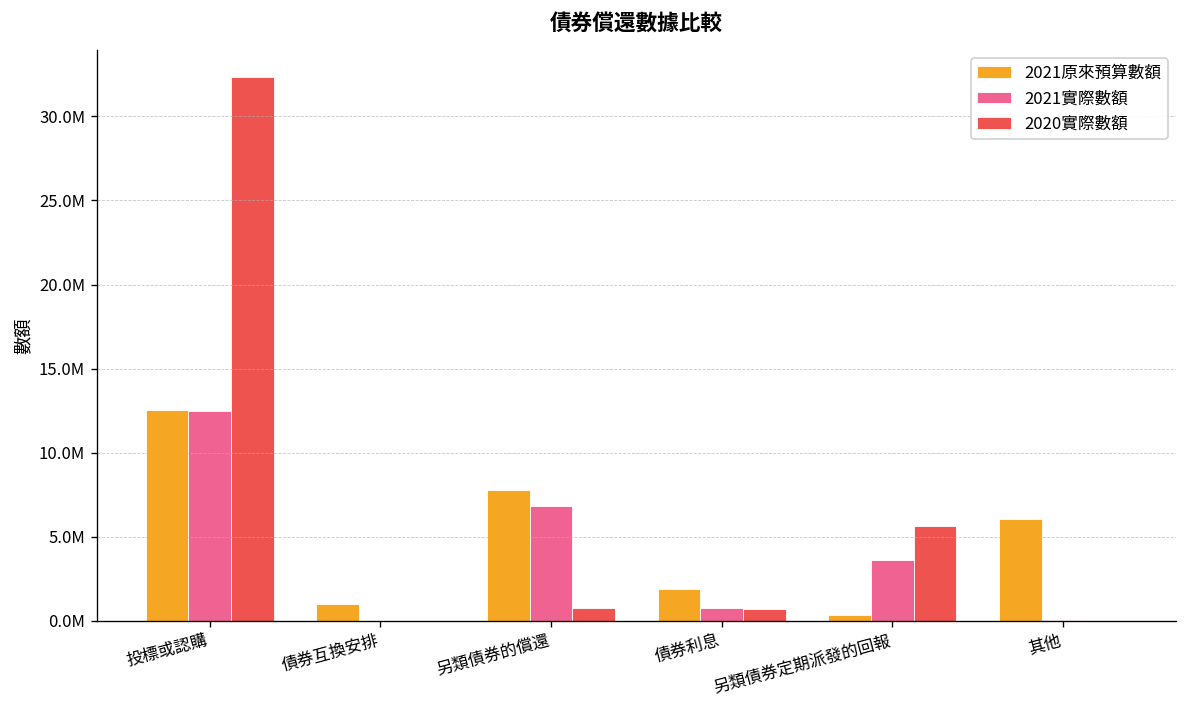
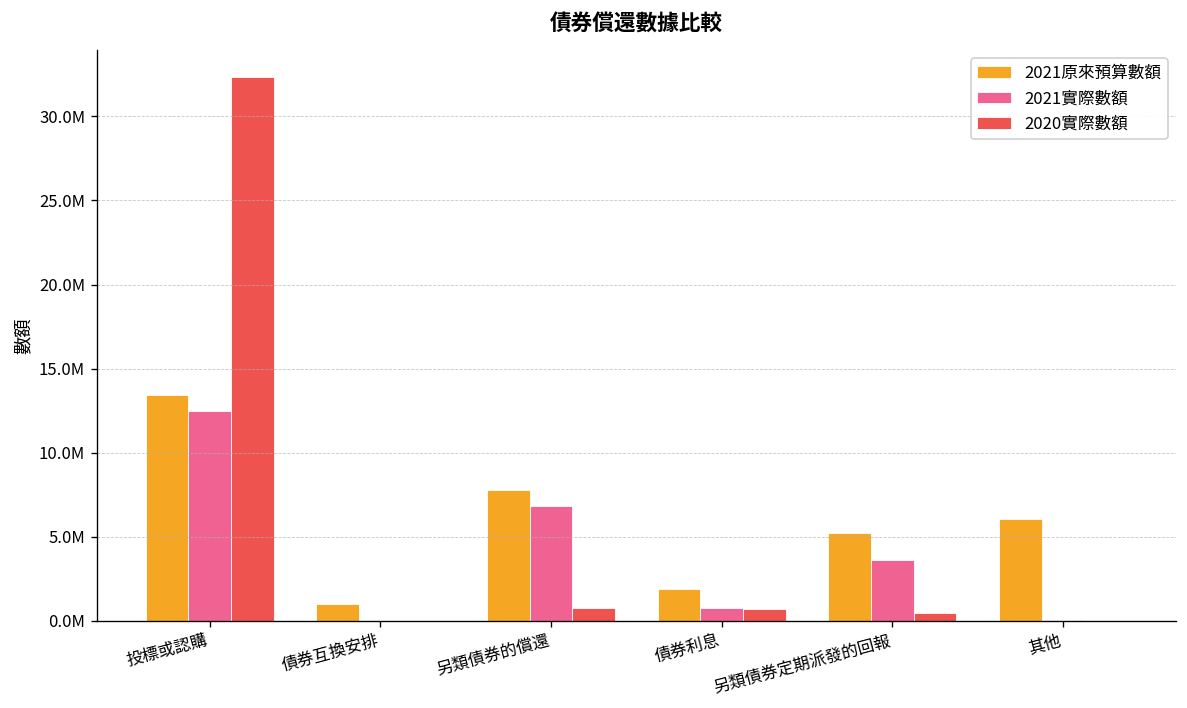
  {
    "2021原來預算數額": {
-     "投標或認購": 12500000,
+     "投標或認購": 13400000,
      "債券互換安排": 1000000,
      "另類債券的償還": 7800000,
      "債券利息": 1900000,
-     "另類債券定期派發的回報": 300000,
+     "另類債券定期派發的回報": 5200000,
      "其他": 6100000
    },
    "2021實際數額": {
      "投標或認購": 12500000,
      "債券互換安排": 0,
      "另類債券的償還": 6800000,
      "債券利息": 700000,
      "另類債券定期派發的回報": 3600000
    },
    "2020實際數額": {
      "投標或認購": 32300000,
      "債券互換安排": 0,
      "另類債券的償還": 800000,
      "債券利息": 700000,
-     "另類債券定期派發的回報": 5600000
+     "另類債券定期派發的回報": 500000
    }
  }
